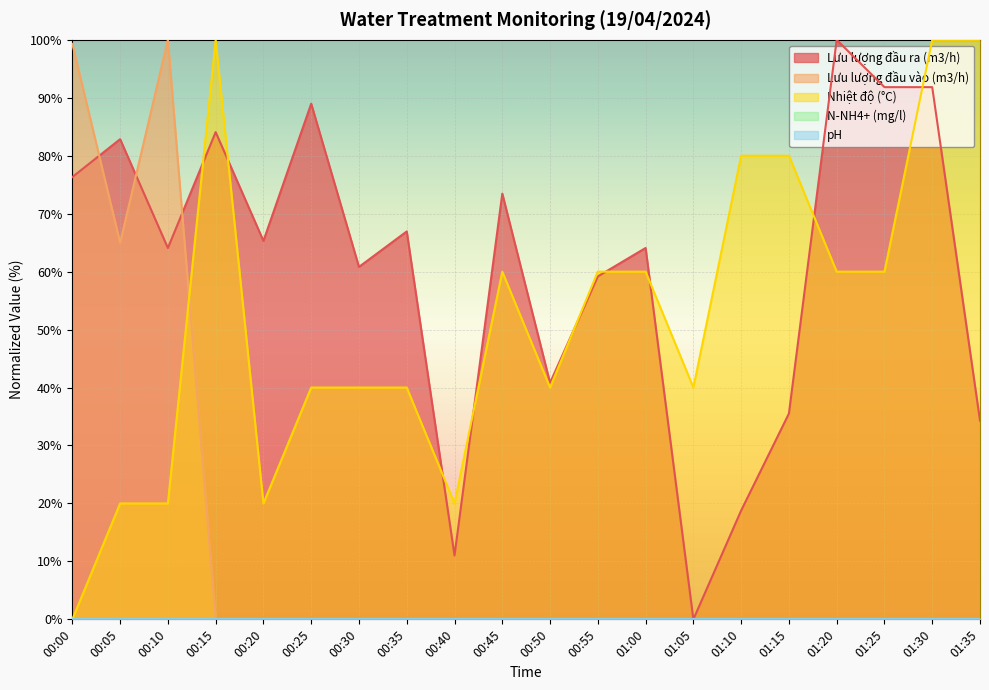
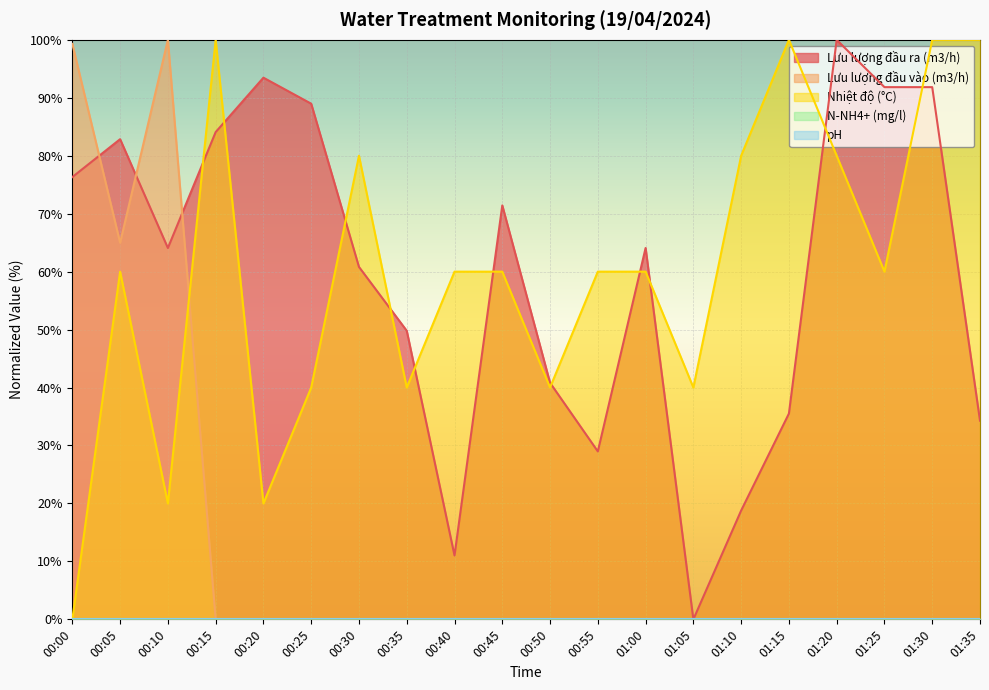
  {
    "Lưu lượng đầu ra (m3/h)": {
      "00:00": "76%",
      "00:05": "83%",
      "00:10": "64%",
      "00:15": "84%",
-     "00:20": "65%",
+     "00:20": "93%",
      "00:25": "89%",
      "00:30": "61%",
-     "00:35": "67%",
+     "00:35": "50%",
      "00:40": "11%",
-     "00:45": "73%",
+     "00:45": "71%",
      "00:50": "41%",
-     "00:55": "59%",
+     "00:55": "29%",
      "01:00": "64%",
      "01:10": "19%",
      "01:15": "36%",
      "01:20": "100%",
      "01:35": "34%"
    },
    "Lưu lượng đầu vào (m3/h)": {
      "00:00": "99%",
      "00:05": "65%",
      "00:10": "100%"
    },
    "Nhiệt độ (°C)": {
-     "00:05": "20%",
+     "00:05": "60%",
      "00:10": "20%",
      "00:15": "100%",
      "00:20": "20%",
      "00:25": "40%",
-     "00:30": "40%",
+     "00:30": "80%",
      "00:35": "40%",
-     "00:40": "20%",
+     "00:40": "60%",
      "00:45": "60%",
      "00:50": "40%",
      "00:55": "60%",
      "01:00": "60%",
      "01:05": "40%",
      "01:10": "80%",
-     "01:15": "80%",
-     "01:20": "60%",
+     "01:15": "100%",
+     "01:20": "80%",
      "01:25": "60%",
      "01:30": "100%",
      "01:35": "100%"
    },
    "pH": {
      "00:05": "0%",
      "00:10": "0%"
    }
  }
